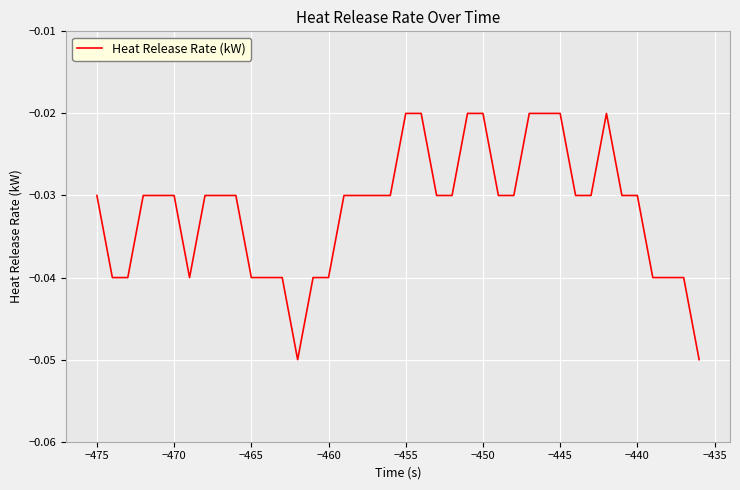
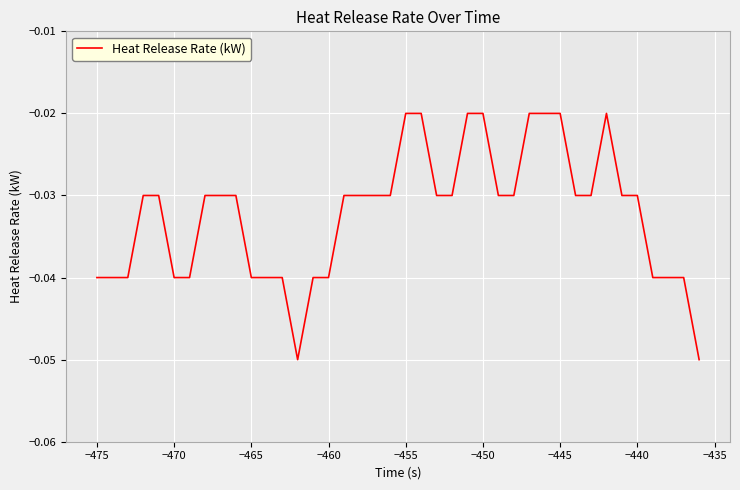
  {
-   "−475": -0.03,
-   "−470": -0.03,
+   "−475": -0.04,
+   "−470": -0.04,
    "−465": -0.04,
    "−460": -0.04,
    "−455": -0.02,
    "−450": -0.02,
    "−445": -0.02,
    "−440": -0.03
  }
